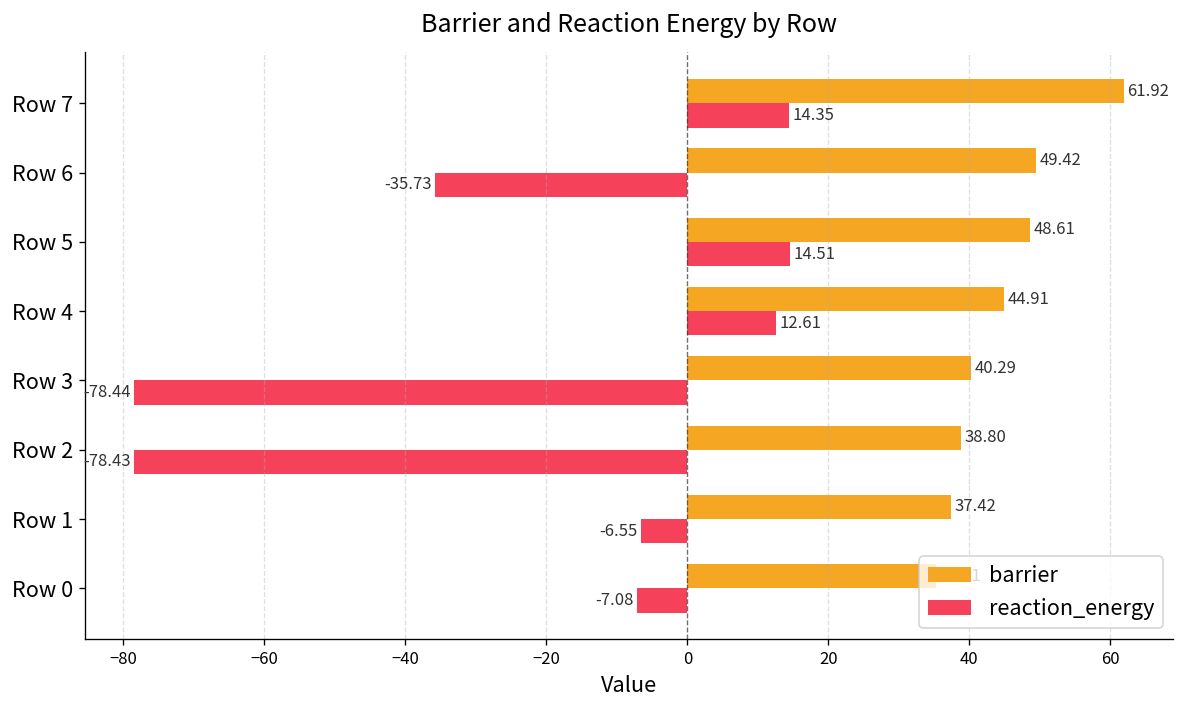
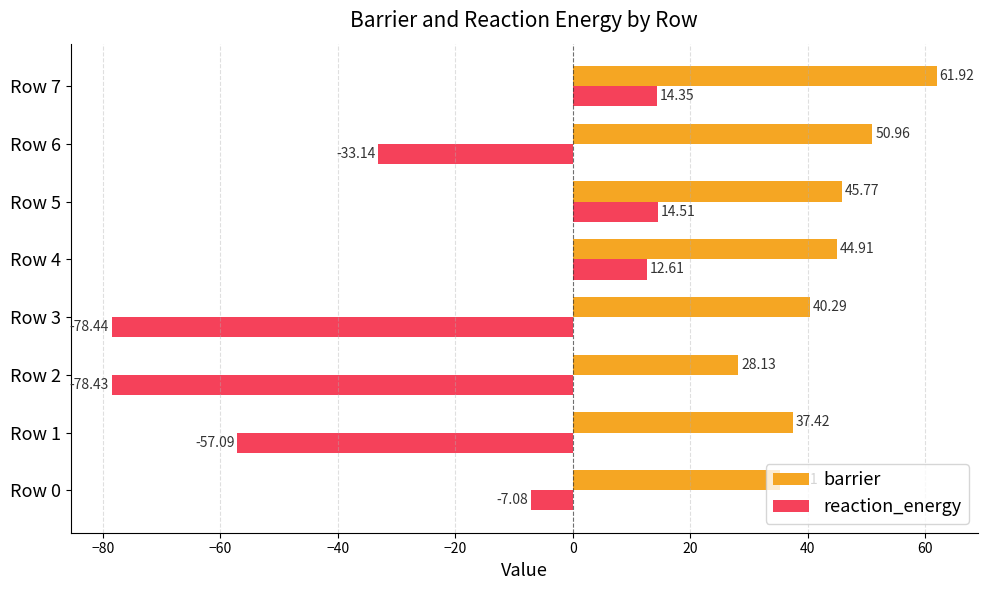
  {
    "barrier": {
      "Row 7": 61.92,
-     "Row 6": 49.42,
-     "Row 5": 48.61,
+     "Row 6": 50.96,
+     "Row 5": 45.77,
      "Row 4": 44.91,
      "Row 3": 40.29,
-     "Row 2": 38.80,
+     "Row 2": 28.13,
      "Row 1": 37.42
    },
    "reaction_energy": {
      "Row 7": 14.35,
-     "Row 6": -35.73,
+     "Row 6": -33.14,
      "Row 5": 14.51,
      "Row 4": 12.61,
      "Row 3": -78.44,
      "Row 2": -78.43,
-     "Row 1": -6.55,
+     "Row 1": -57.09,
      "Row 0": -7.08
    }
  }
